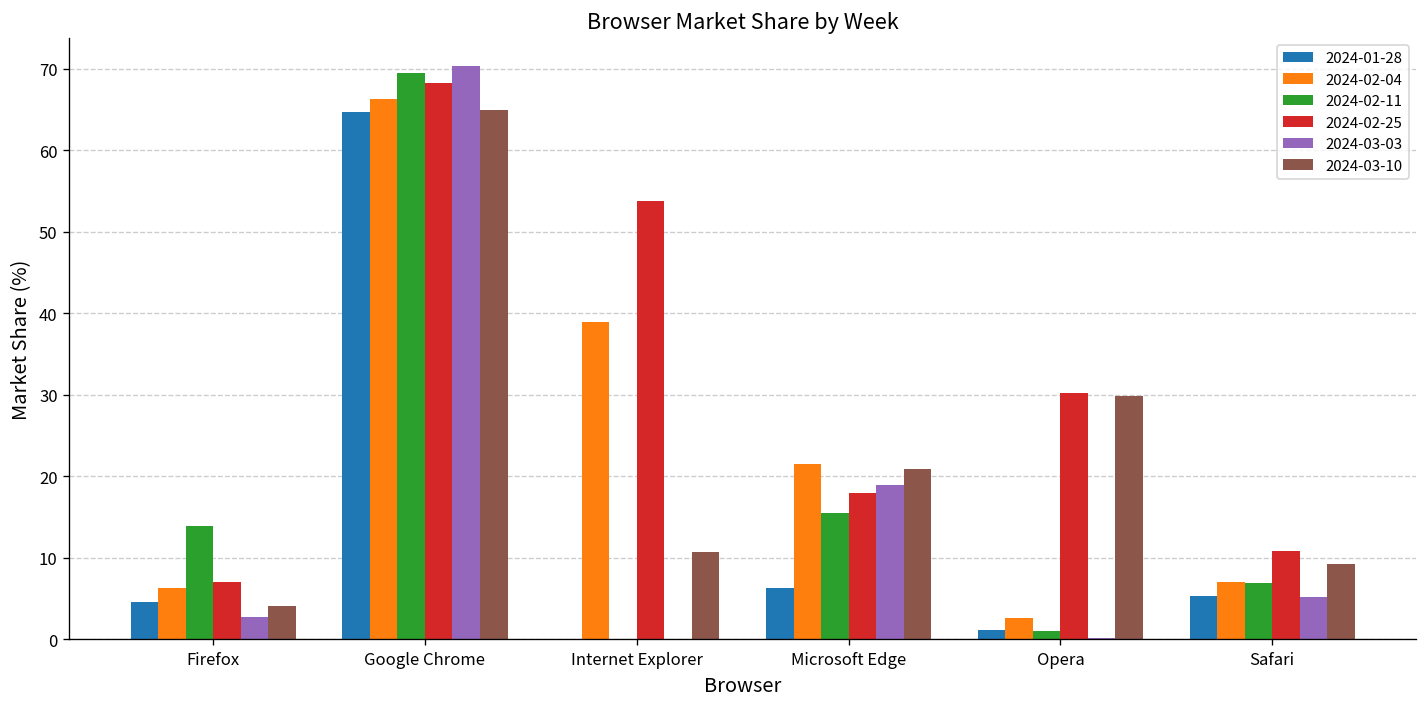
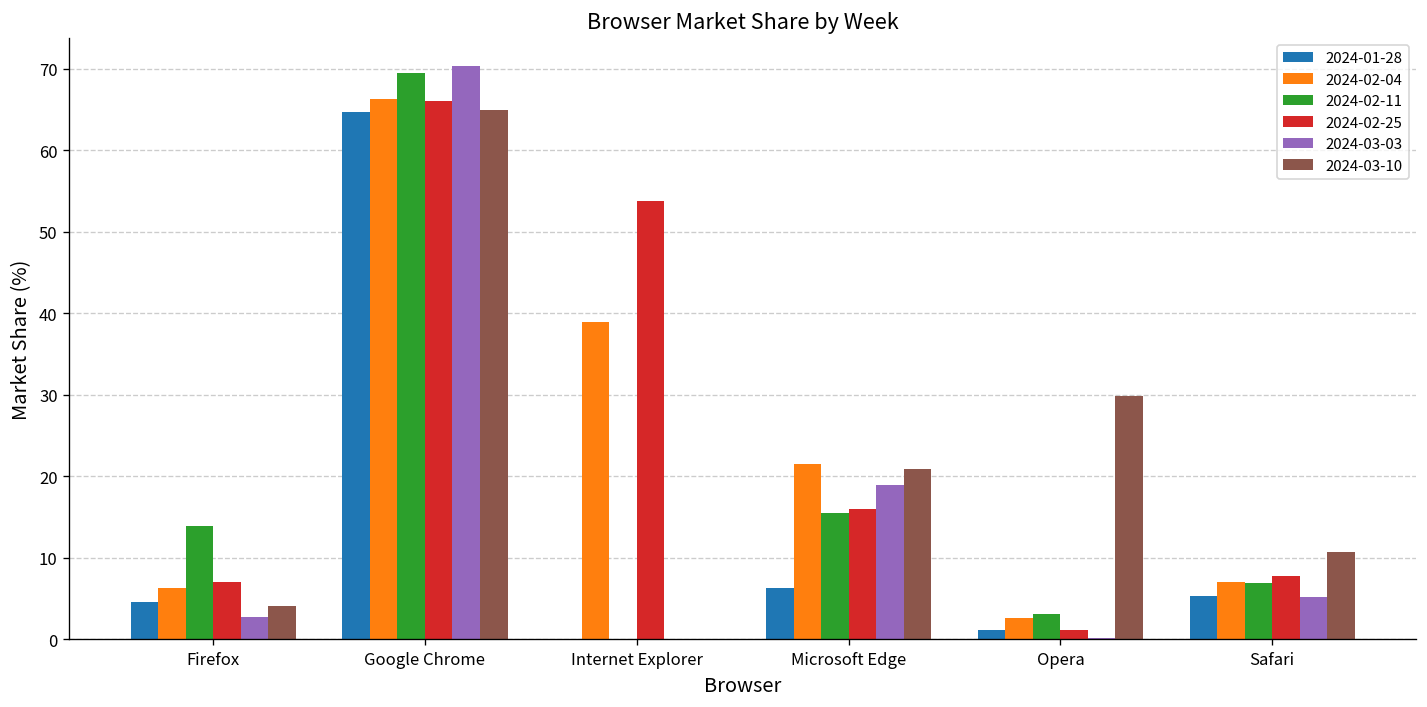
  {
    "2024-01-28": {
      "Firefox": 5,
      "Google Chrome": 65,
      "Internet Explorer": 0,
      "Microsoft Edge": 6,
      "Opera": 1,
      "Safari": 5
    },
    "2024-02-04": {
      "Firefox": 6,
      "Google Chrome": 66,
      "Internet Explorer": 39,
      "Microsoft Edge": 21,
      "Opera": 3,
      "Safari": 7
    },
    "2024-02-11": {
      "Firefox": 14,
      "Google Chrome": 69,
      "Internet Explorer": 0,
      "Microsoft Edge": 15,
-     "Opera": 1,
+     "Opera": 3,
      "Safari": 7
    },
    "2024-02-25": {
      "Firefox": 7,
-     "Google Chrome": 68,
+     "Google Chrome": 66,
      "Internet Explorer": 54,
-     "Microsoft Edge": 18,
-     "Opera": 30,
-     "Safari": 11
+     "Microsoft Edge": 16,
+     "Opera": 1,
+     "Safari": 8
    },
    "2024-03-03": {
      "Firefox": 3,
      "Google Chrome": 70,
      "Internet Explorer": 0,
      "Microsoft Edge": 19,
      "Safari": 5
    },
    "2024-03-10": {
      "Firefox": 4,
      "Google Chrome": 65,
-     "Internet Explorer": 11,
+     "Internet Explorer": 0,
      "Microsoft Edge": 21,
      "Opera": 30,
-     "Safari": 9
+     "Safari": 11
    }
  }
